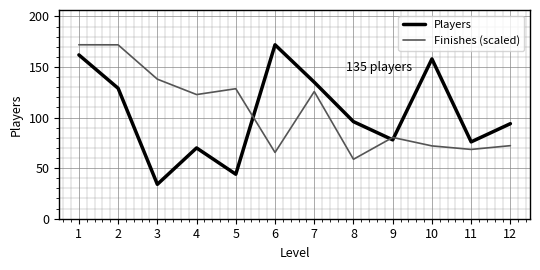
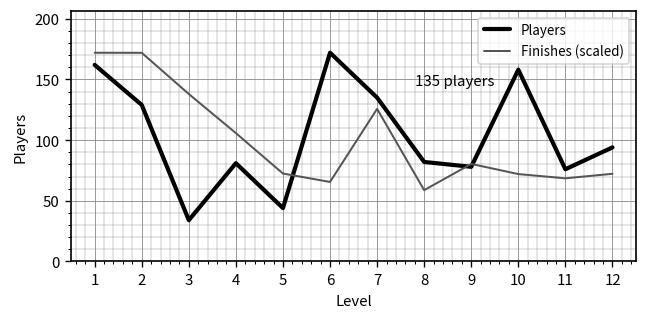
  {
    "Players": {
      "1": 162,
      "2": 129,
      "3": 34,
-     "4": 70,
+     "4": 81,
      "5": 44,
      "6": 172,
      "7": 135,
-     "8": 96,
+     "8": 82,
      "11": 76,
      "12": 94
    },
    "Finishes (scaled)": {
      "1": 172,
      "2": 172,
      "3": 138,
-     "4": 123,
-     "5": 129,
+     "4": 106,
+     "5": 72,
      "6": 66,
      "7": 126,
      "8": 59,
      "10": 72,
      "11": 69,
      "12": 72
    }
  }
